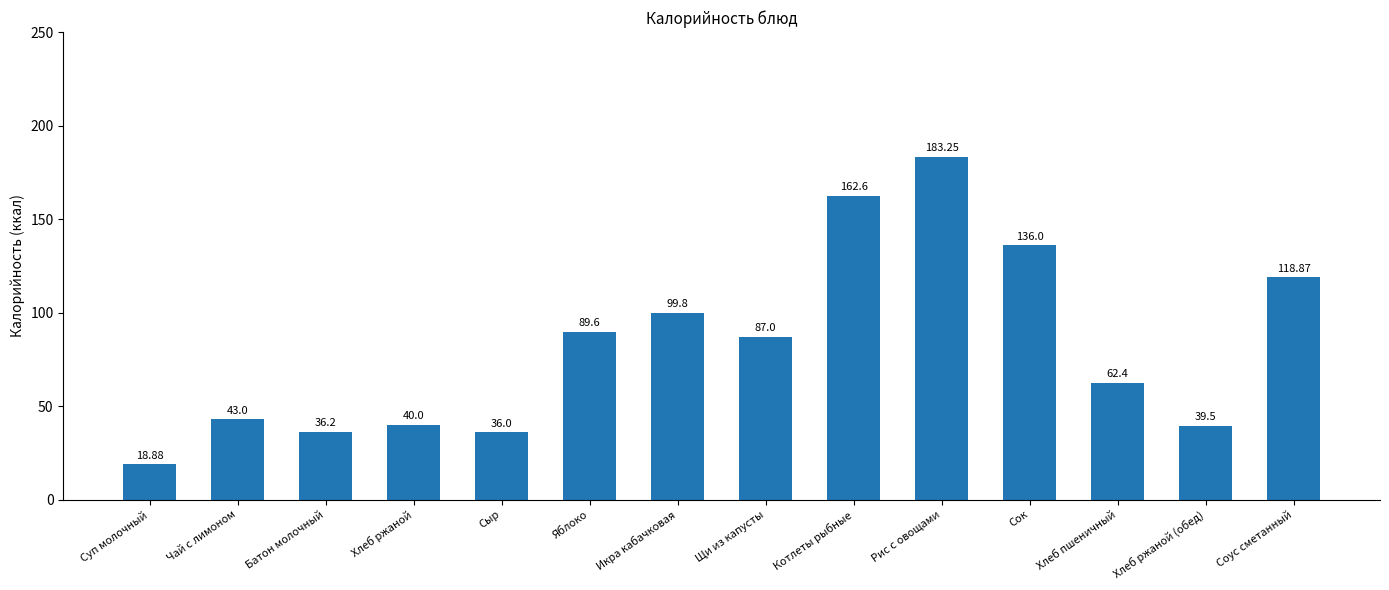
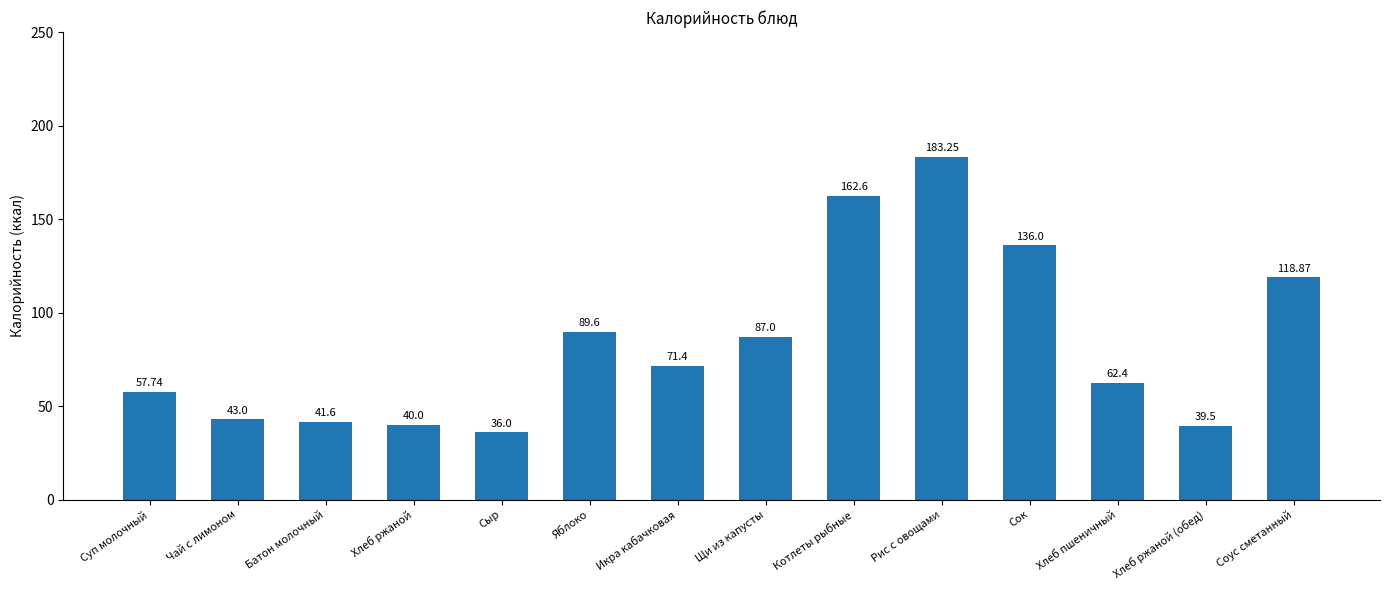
  {
-   "Суп молочный": 18.88,
+   "Суп молочный": 57.74,
    "Чай с лимоном": 43.0,
-   "Батон молочный": 36.2,
+   "Батон молочный": 41.6,
    "Хлеб ржаной": 40.0,
    "Сыр": 36.0,
    "Яблоко": 89.6,
-   "Икра кабачковая": 99.8,
+   "Икра кабачковая": 71.4,
    "Щи из капусты": 87.0,
    "Котлеты рыбные": 162.6,
    "Рис с овощами": 183.25,
    "Сок": 136.0,
    "Хлеб пшеничный": 62.4,
    "Хлеб ржаной (обед)": 39.5,
    "Соус сметанный": 118.87
  }
